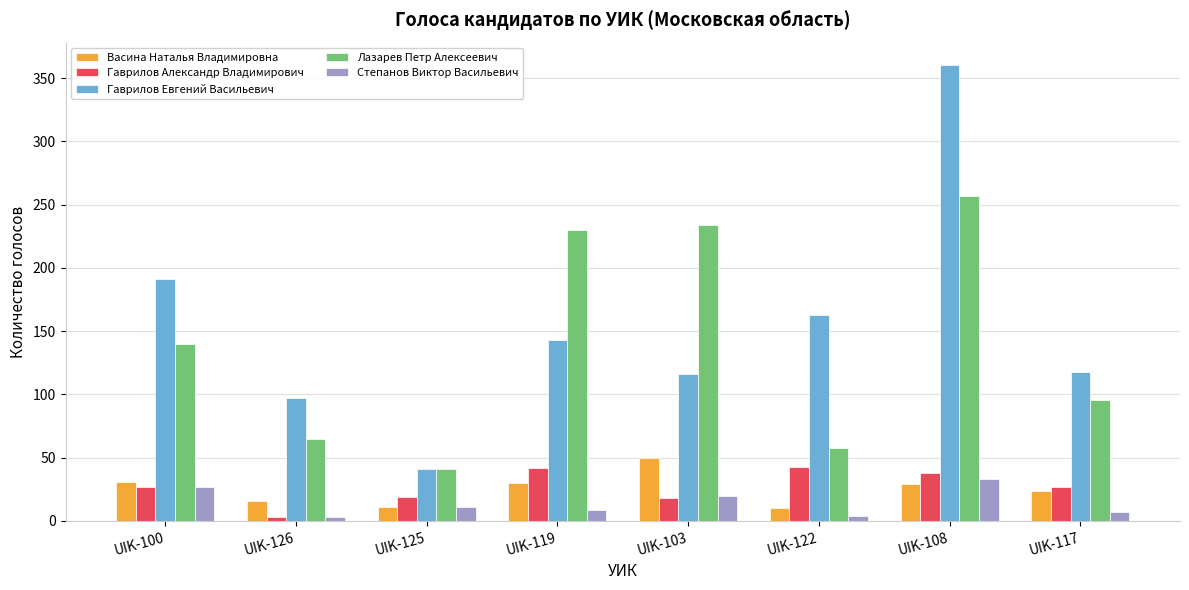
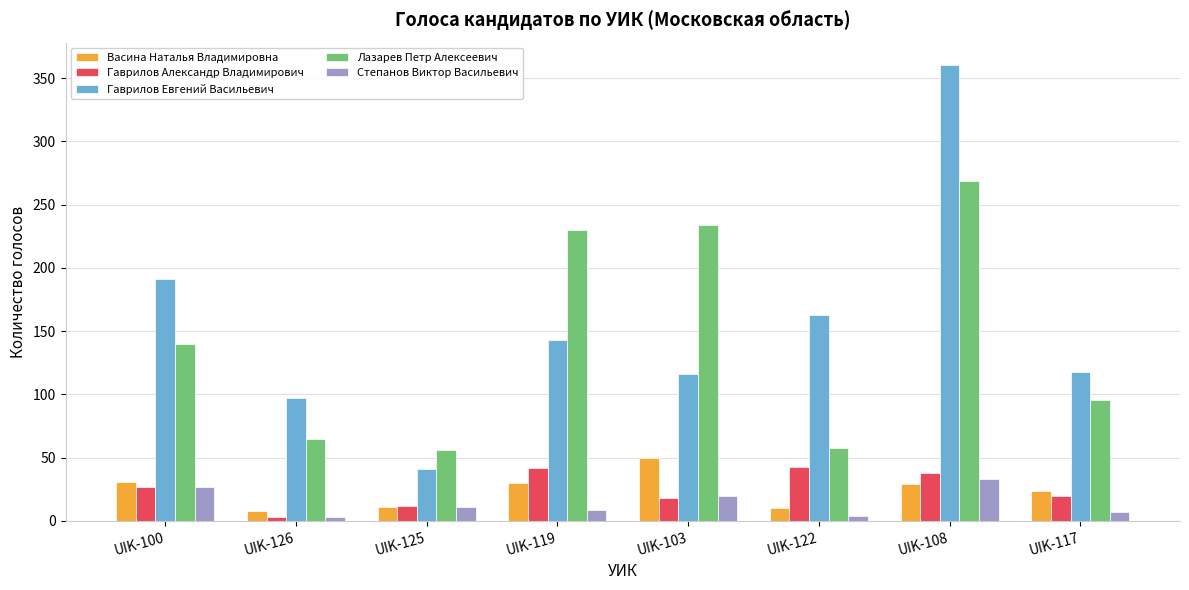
  {
    "Васина Наталья Владимировна": {
      "UIK-100": 31,
-     "UIK-126": 16,
+     "UIK-126": 8,
      "UIK-125": 11,
      "UIK-119": 30,
      "UIK-103": 50,
      "UIK-122": 10,
      "UIK-108": 29,
      "UIK-117": 24
    },
    "Гаврилов Александр Владимирович": {
      "UIK-100": 27,
      "UIK-126": 3,
-     "UIK-125": 19,
+     "UIK-125": 12,
      "UIK-119": 42,
      "UIK-103": 18,
      "UIK-122": 43,
      "UIK-108": 38,
-     "UIK-117": 27
+     "UIK-117": 20
    },
    "Лазарев Петр Алексеевич": {
      "UIK-100": 140,
      "UIK-126": 65,
-     "UIK-125": 41,
+     "UIK-125": 56,
      "UIK-119": 230,
      "UIK-103": 234,
      "UIK-122": 58,
-     "UIK-108": 257,
+     "UIK-108": 269,
      "UIK-117": 96
    }
  }
